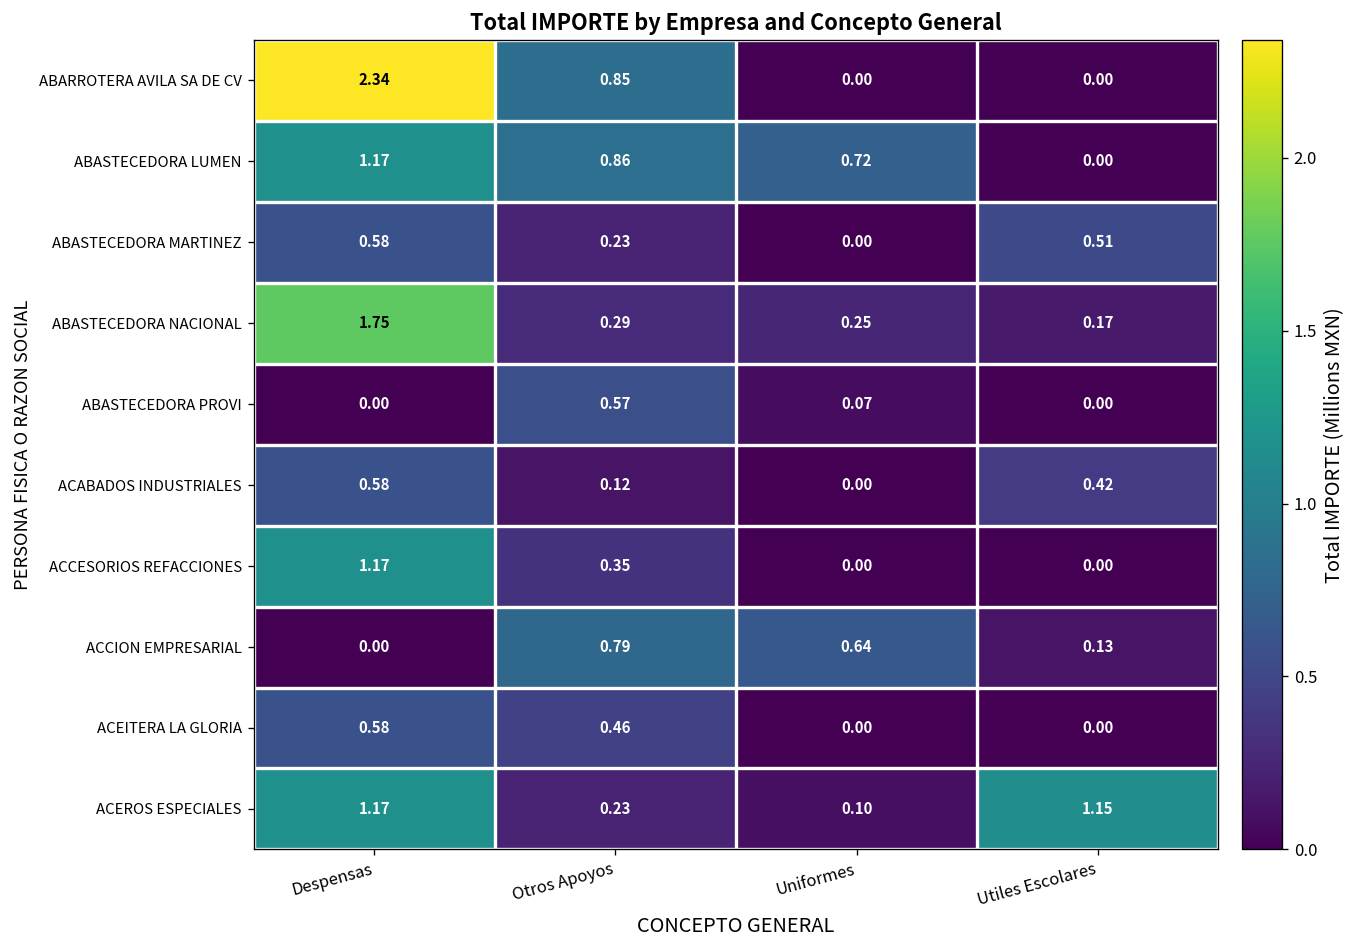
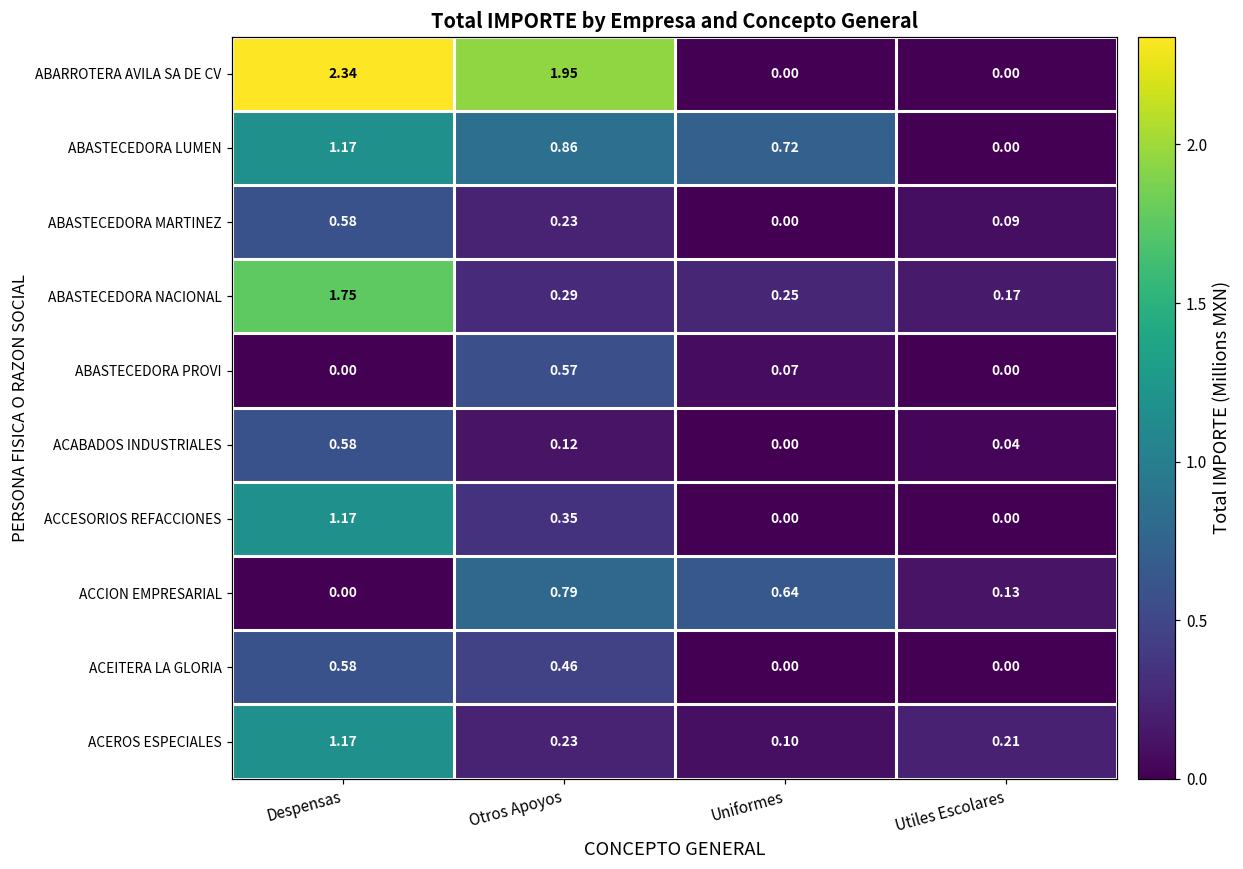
  {
    "ABARROTERA AVILA SA DE CV": {
      "Despensas": 2.34,
-     "Otros Apoyos": 0.85,
+     "Otros Apoyos": 1.95,
      "Uniformes": 0.00,
      "Utiles Escolares": 0.00
    },
    "ABASTECEDORA LUMEN": {
      "Despensas": 1.17,
      "Otros Apoyos": 0.86,
      "Uniformes": 0.72,
      "Utiles Escolares": 0.00
    },
    "ABASTECEDORA MARTINEZ": {
      "Despensas": 0.58,
      "Otros Apoyos": 0.23,
      "Uniformes": 0.00,
-     "Utiles Escolares": 0.51
+     "Utiles Escolares": 0.09
    },
    "ABASTECEDORA NACIONAL": {
      "Despensas": 1.75,
      "Otros Apoyos": 0.29,
      "Uniformes": 0.25,
      "Utiles Escolares": 0.17
    },
    "ABASTECEDORA PROVI": {
      "Despensas": 0.00,
      "Otros Apoyos": 0.57,
      "Uniformes": 0.07,
      "Utiles Escolares": 0.00
    },
    "ACABADOS INDUSTRIALES": {
      "Despensas": 0.58,
      "Otros Apoyos": 0.12,
      "Uniformes": 0.00,
-     "Utiles Escolares": 0.42
+     "Utiles Escolares": 0.04
    },
    "ACCESORIOS REFACCIONES": {
      "Despensas": 1.17,
      "Otros Apoyos": 0.35,
      "Uniformes": 0.00,
      "Utiles Escolares": 0.00
    },
    "ACCION EMPRESARIAL": {
      "Despensas": 0.00,
      "Otros Apoyos": 0.79,
      "Uniformes": 0.64,
      "Utiles Escolares": 0.13
    },
    "ACEITERA LA GLORIA": {
      "Despensas": 0.58,
      "Otros Apoyos": 0.46,
      "Uniformes": 0.00,
      "Utiles Escolares": 0.00
    },
    "ACEROS ESPECIALES": {
      "Despensas": 1.17,
      "Otros Apoyos": 0.23,
      "Uniformes": 0.10,
-     "Utiles Escolares": 1.15
+     "Utiles Escolares": 0.21
    }
  }
